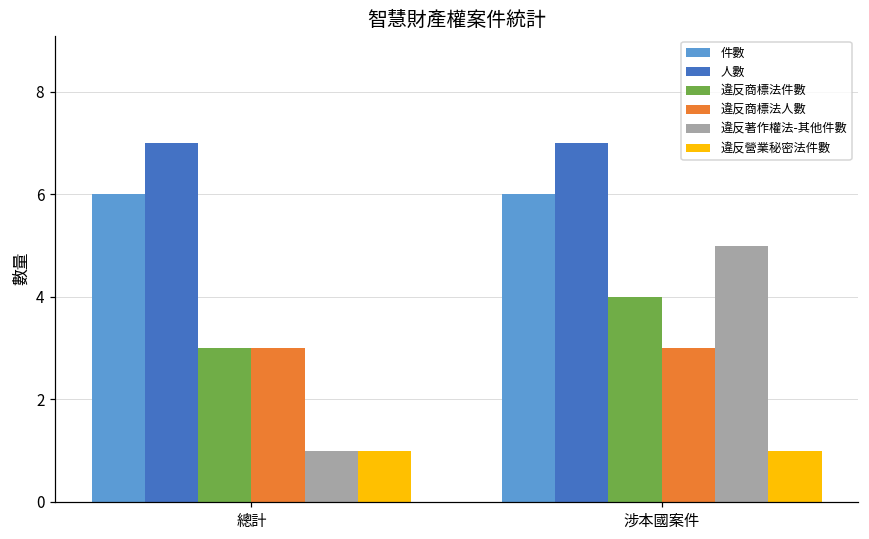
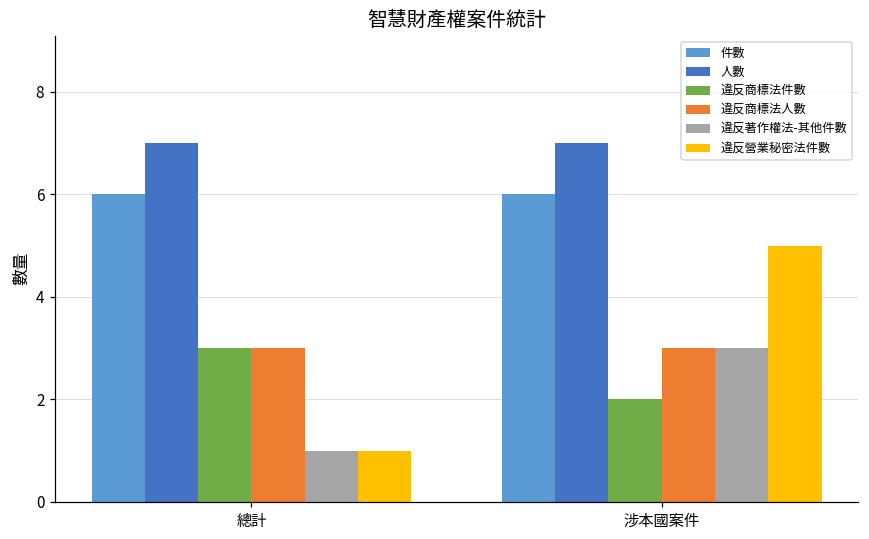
  {
    "違反商標法件數": {
      "總計": 3,
-     "涉本國案件": 4
+     "涉本國案件": 2
    },
    "違反商標法人數": {
      "總計": 3,
      "涉本國案件": 3
    },
    "違反著作權法-其他件數": {
      "總計": 1,
-     "涉本國案件": 5
+     "涉本國案件": 3
    },
    "違反營業秘密法件數": {
      "總計": 1,
-     "涉本國案件": 1
+     "涉本國案件": 5
    }
  }
